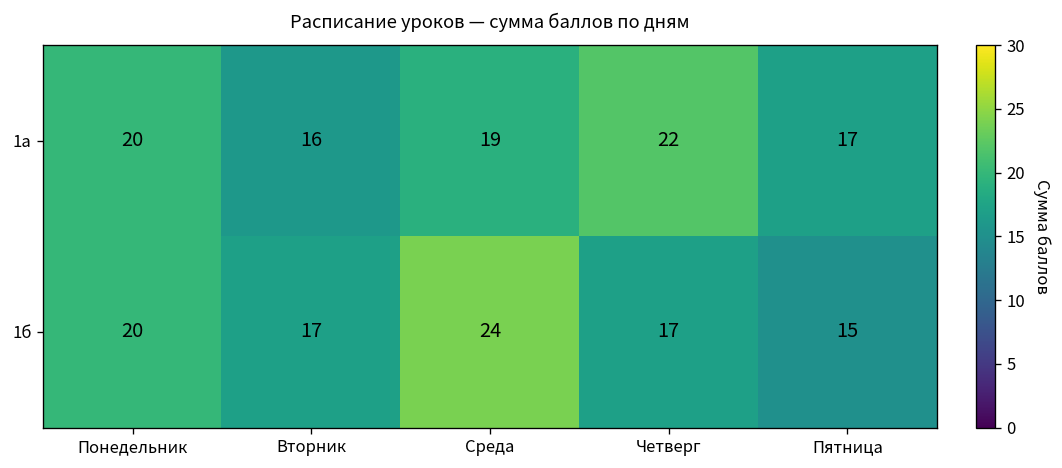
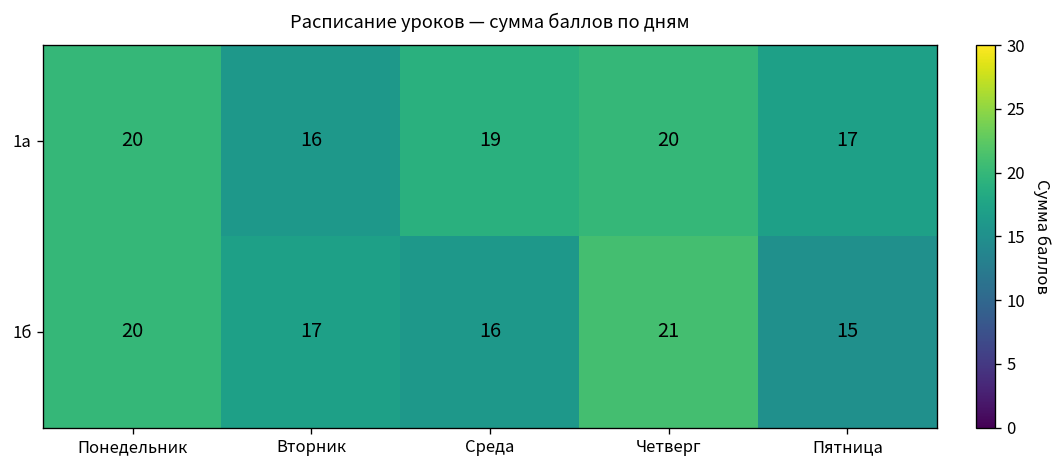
  {
    "1а": {
      "Понедельник": 20,
      "Вторник": 16,
      "Среда": 19,
-     "Четверг": 22,
+     "Четверг": 20,
      "Пятница": 17
    },
    "1б": {
      "Понедельник": 20,
      "Вторник": 17,
-     "Среда": 24,
-     "Четверг": 17,
+     "Среда": 16,
+     "Четверг": 21,
      "Пятница": 15
    }
  }
